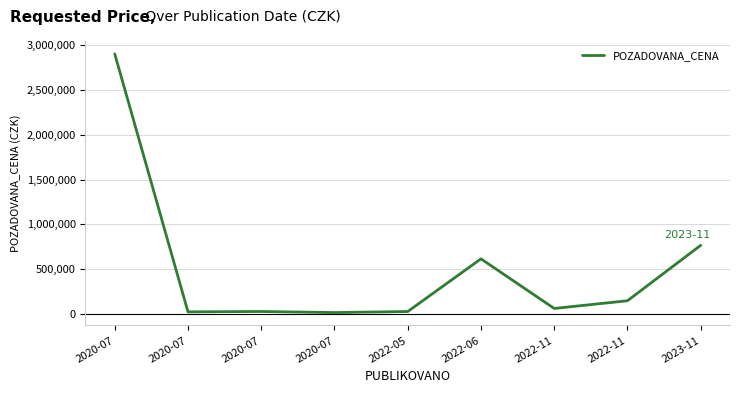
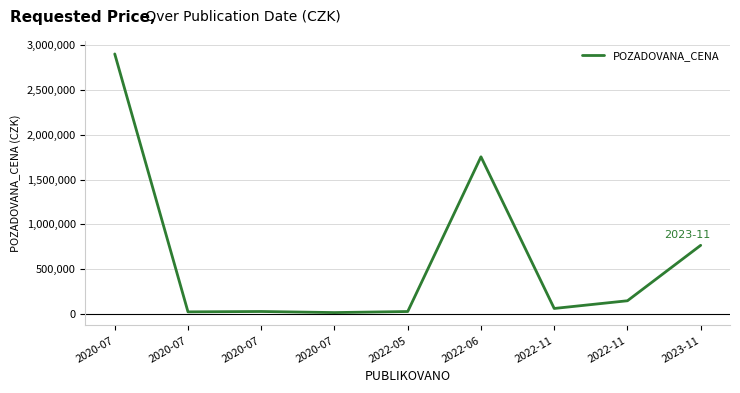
  {
    "2022-05": "0",
-   "2022-06": "600,000"
+   "2022-06": "1,800,000"
  }
